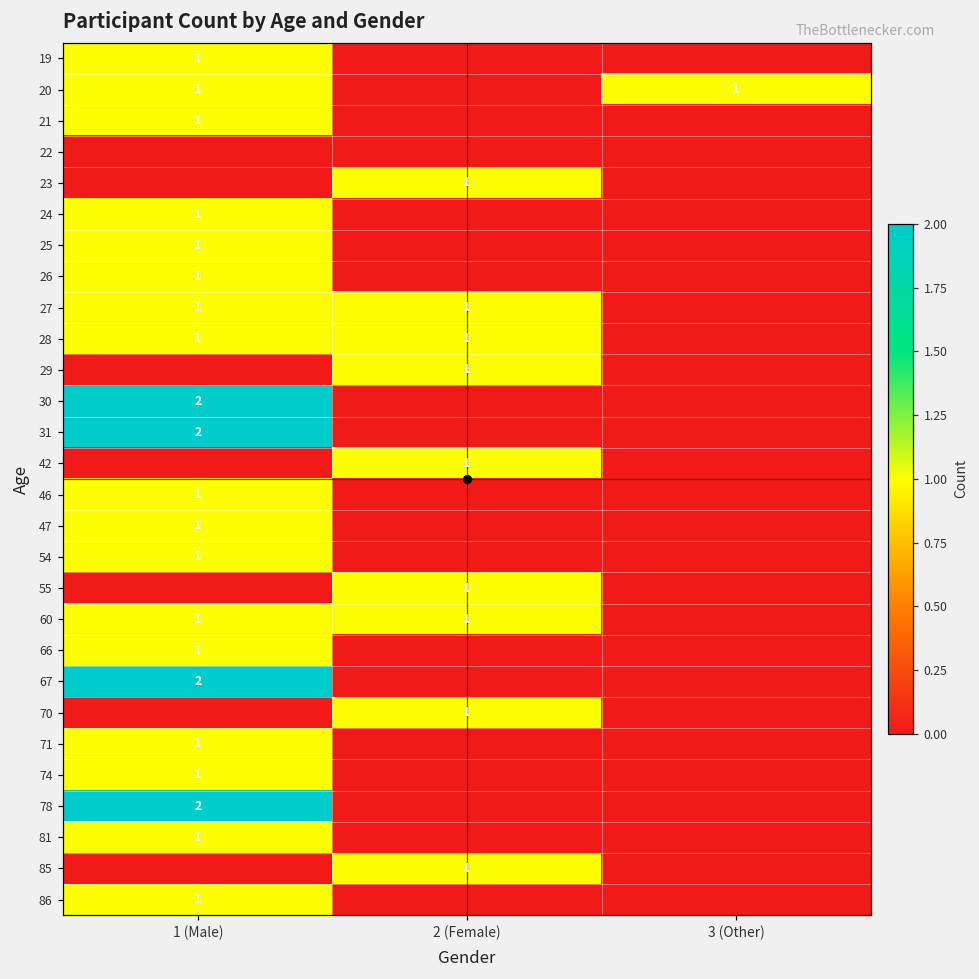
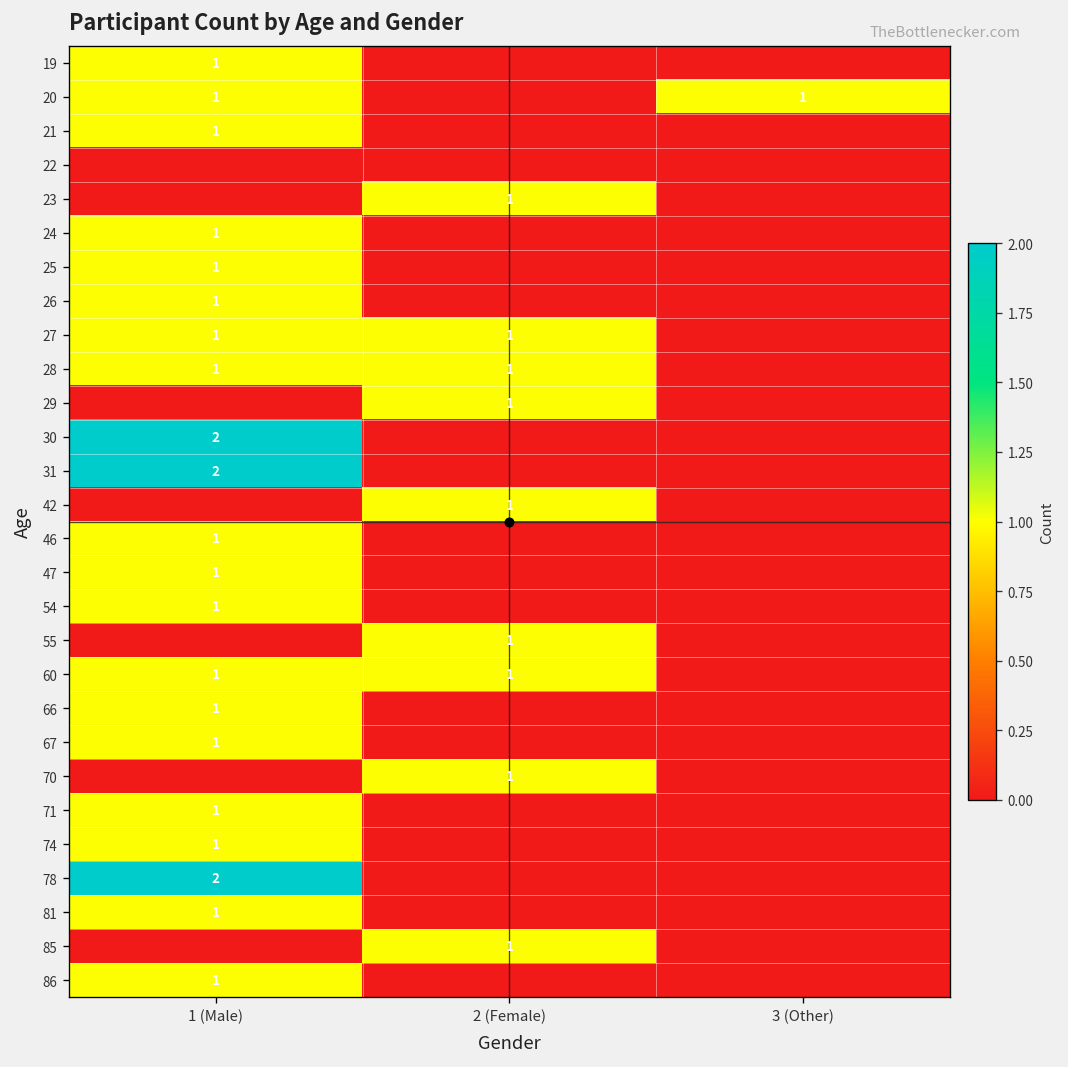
  {
    "19": {
      "1 (Male)": 1
    },
    "20": {
      "1 (Male)": 1,
      "3 (Other)": 1
    },
    "21": {
      "1 (Male)": 1
    },
    "23": {
      "2 (Female)": 1
    },
    "24": {
      "1 (Male)": 1
    },
    "25": {
      "1 (Male)": 1
    },
    "26": {
      "1 (Male)": 1
    },
    "27": {
      "1 (Male)": 1,
      "2 (Female)": 1
    },
    "28": {
      "1 (Male)": 1,
      "2 (Female)": 1
    },
    "29": {
      "2 (Female)": 1
    },
    "30": {
      "1 (Male)": 2
    },
    "31": {
      "1 (Male)": 2
    },
    "42": {
      "2 (Female)": 1
    },
    "46": {
      "1 (Male)": 1
    },
    "47": {
      "1 (Male)": 1
    },
    "54": {
      "1 (Male)": 1
    },
    "55": {
      "2 (Female)": 1
    },
    "60": {
      "1 (Male)": 1,
      "2 (Female)": 1
    },
    "66": {
      "1 (Male)": 1
    },
    "67": {
-     "1 (Male)": 2
+     "1 (Male)": 1
    },
    "70": {
      "2 (Female)": 1
    },
    "71": {
      "1 (Male)": 1
    },
    "74": {
      "1 (Male)": 1
    },
    "78": {
      "1 (Male)": 2
    },
    "81": {
      "1 (Male)": 1
    },
    "85": {
      "2 (Female)": 1
    },
    "86": {
      "1 (Male)": 1
    }
  }
